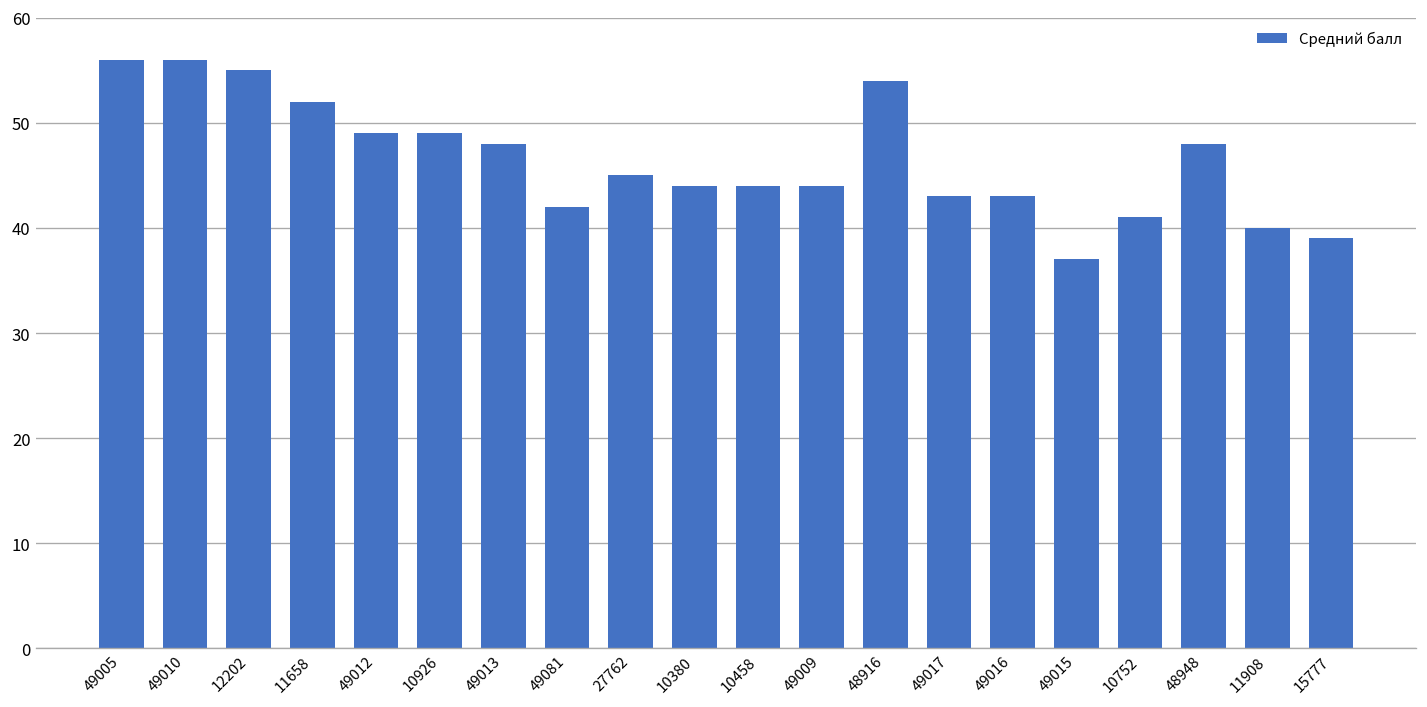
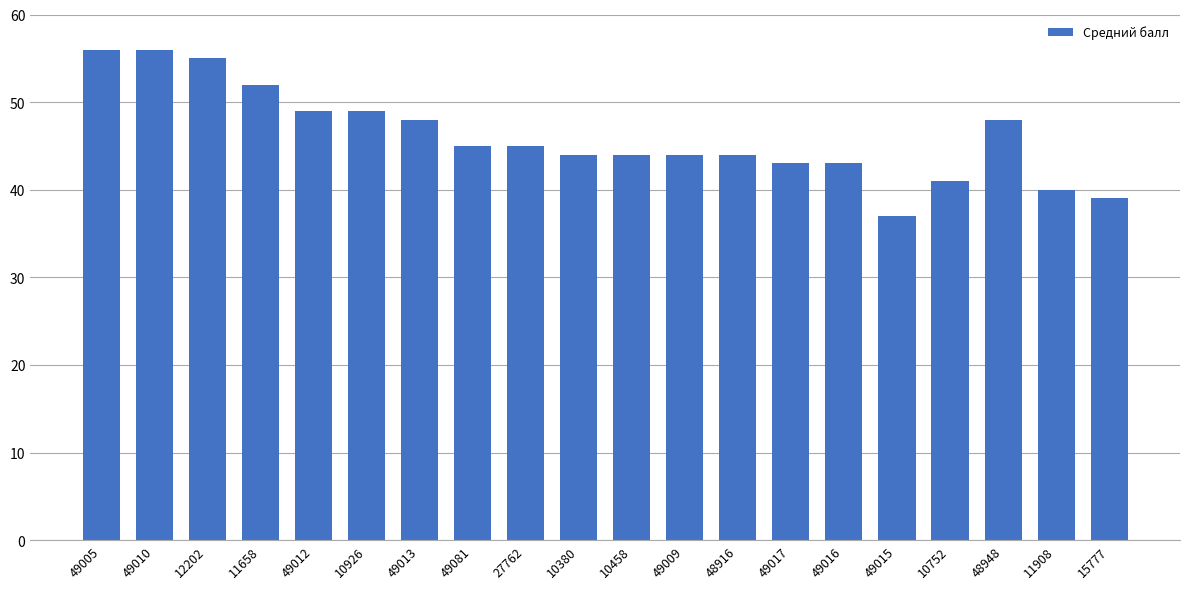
  {
    "49005": 56,
    "49010": 56,
    "12202": 55,
    "11658": 52,
    "49012": 49,
    "10926": 49,
    "49013": 48,
-   "49081": 42,
+   "49081": 45,
    "27762": 45,
    "10380": 44,
    "10458": 44,
    "49009": 44,
-   "48916": 54,
+   "48916": 44,
    "49017": 43,
    "49016": 43,
    "49015": 37,
    "10752": 41,
    "48948": 48,
    "11908": 40,
    "15777": 39
  }
